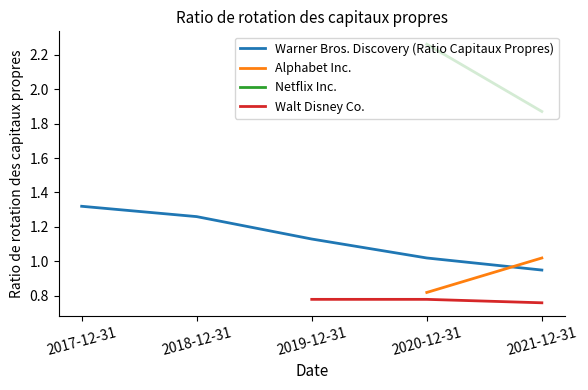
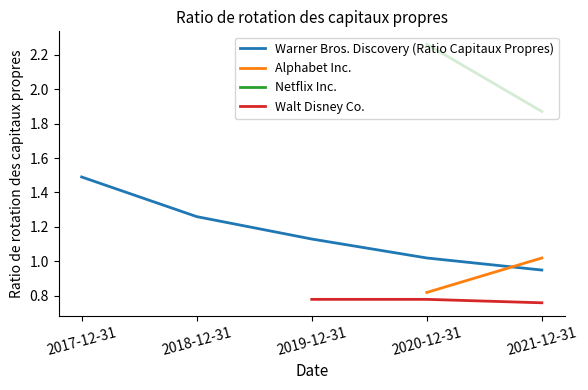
  {
    "Warner Bros. Discovery (Ratio Capitaux Propres)": {
-     "2017-12-31": 1.32,
+     "2017-12-31": 1.49,
      "2018-12-31": 1.26,
      "2019-12-31": 1.13,
      "2020-12-31": 1.02,
      "2021-12-31": 0.95
    },
    "Alphabet Inc.": {
      "2020-12-31": 0.82,
      "2021-12-31": 1.02
    },
    "Walt Disney Co.": {
      "2019-12-31": 0.78,
      "2020-12-31": 0.78,
      "2021-12-31": 0.76
    }
  }
